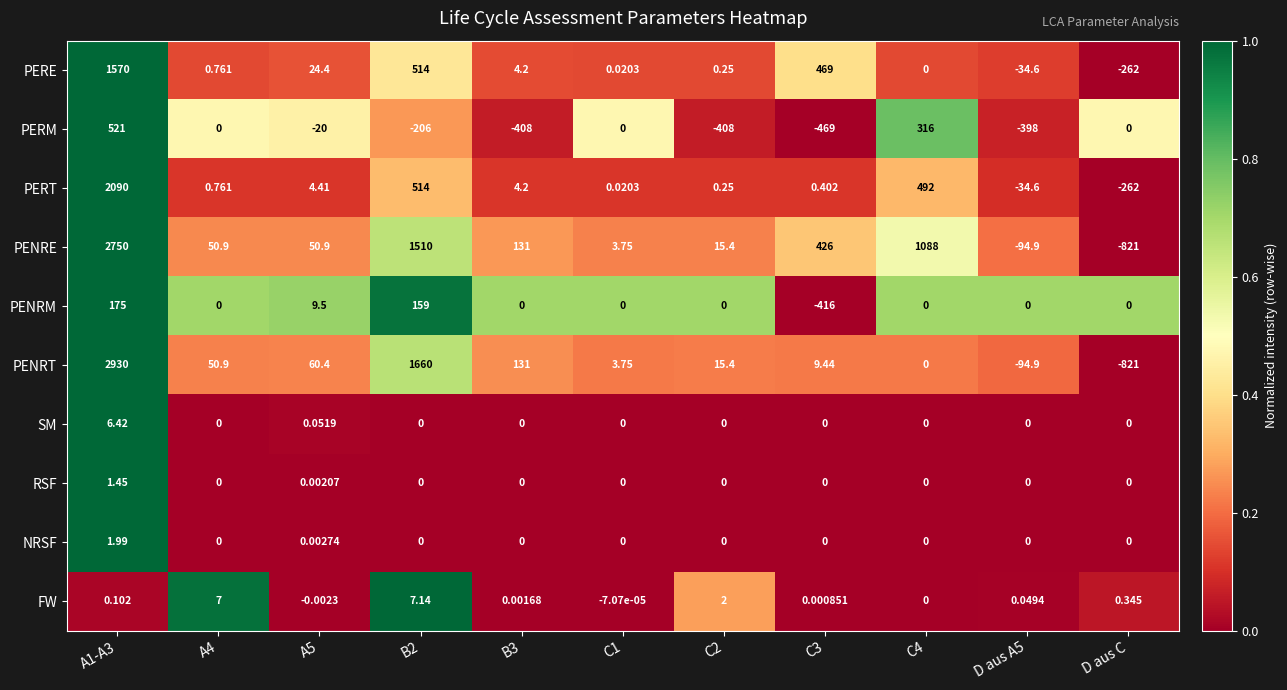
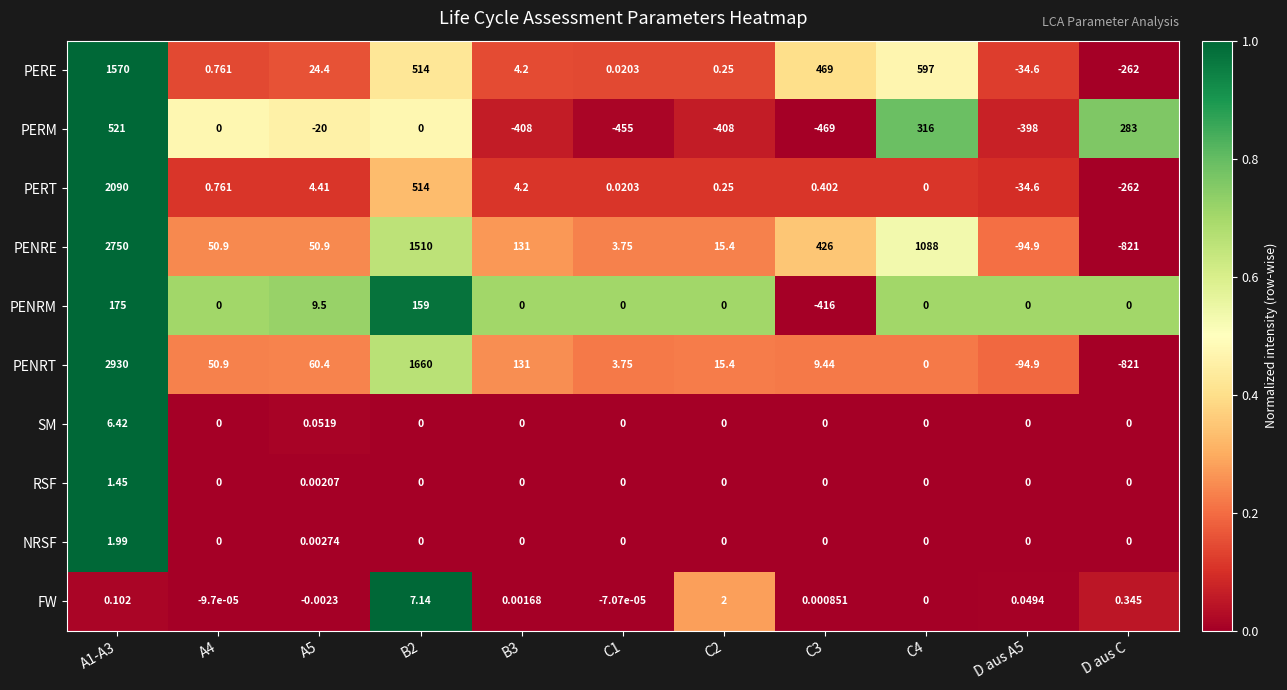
  {
    "PERE": {
      "A1-A3": "1570",
      "A4": "0.761",
      "A5": "24.4",
      "B2": "514",
      "B3": "4.2",
      "C1": "0.0203",
      "C2": "0.25",
      "C3": "469",
-     "C4": "0",
+     "C4": "597",
      "D aus A5": "-34.6",
      "D aus C": "-262"
    },
    "PERM": {
      "A1-A3": "521",
      "A4": "0",
      "A5": "-20",
-     "B2": "-206",
+     "B2": "0",
      "B3": "-408",
-     "C1": "0",
+     "C1": "-455",
      "C2": "-408",
      "C3": "-469",
      "C4": "316",
      "D aus A5": "-398",
-     "D aus C": "0"
+     "D aus C": "283"
    },
    "PERT": {
      "A1-A3": "2090",
      "A4": "0.761",
      "A5": "4.41",
      "B2": "514",
      "B3": "4.2",
      "C1": "0.0203",
      "C2": "0.25",
      "C3": "0.402",
-     "C4": "492",
+     "C4": "0",
      "D aus A5": "-34.6",
      "D aus C": "-262"
    },
    "PENRE": {
      "A1-A3": "2750",
      "A4": "50.9",
      "A5": "50.9",
      "B2": "1510",
      "B3": "131",
      "C1": "3.75",
      "C2": "15.4",
      "C3": "426",
      "C4": "1088",
      "D aus A5": "-94.9",
      "D aus C": "-821"
    },
    "PENRM": {
      "A1-A3": "175",
      "A4": "0",
      "A5": "9.5",
      "B2": "159",
      "B3": "0",
      "C1": "0",
      "C2": "0",
      "C3": "-416",
      "C4": "0",
      "D aus A5": "0",
      "D aus C": "0"
    },
    "PENRT": {
      "A1-A3": "2930",
      "A4": "50.9",
      "A5": "60.4",
      "B2": "1660",
      "B3": "131",
      "C1": "3.75",
      "C2": "15.4",
      "C3": "9.44",
      "C4": "0",
      "D aus A5": "-94.9",
      "D aus C": "-821"
    },
    "SM": {
      "A1-A3": "6.42",
      "A4": "0",
      "A5": "0.0519",
      "B2": "0",
      "B3": "0",
      "C1": "0",
      "C2": "0",
      "C3": "0",
      "C4": "0",
      "D aus A5": "0",
      "D aus C": "0"
    },
    "RSF": {
      "A1-A3": "1.45",
      "A4": "0",
      "A5": "0.00207",
      "B2": "0",
      "B3": "0",
      "C1": "0",
      "C2": "0",
      "C3": "0",
      "C4": "0",
      "D aus A5": "0",
      "D aus C": "0"
    },
    "NRSF": {
      "A1-A3": "1.99",
      "A4": "0",
      "A5": "0.00274",
      "B2": "0",
      "B3": "0",
      "C1": "0",
      "C2": "0",
      "C3": "0",
      "C4": "0",
      "D aus A5": "0",
      "D aus C": "0"
    },
    "FW": {
      "A1-A3": "0.102",
-     "A4": "7",
+     "A4": "-9.7e-05",
      "A5": "-0.0023",
      "B2": "7.14",
      "B3": "0.00168",
      "C1": "-7.07e-05",
      "C2": "2",
      "C3": "0.000851",
      "C4": "0",
      "D aus A5": "0.0494",
      "D aus C": "0.345"
    }
  }
